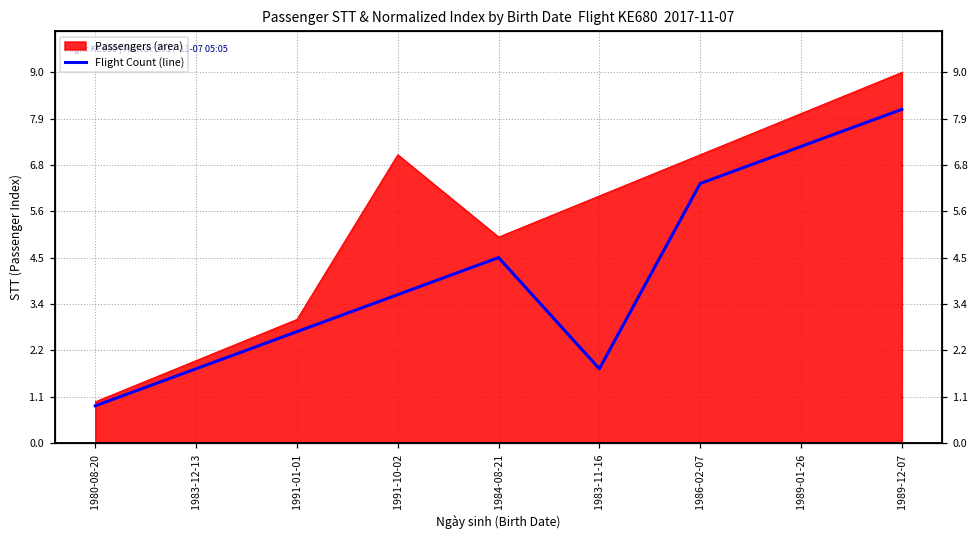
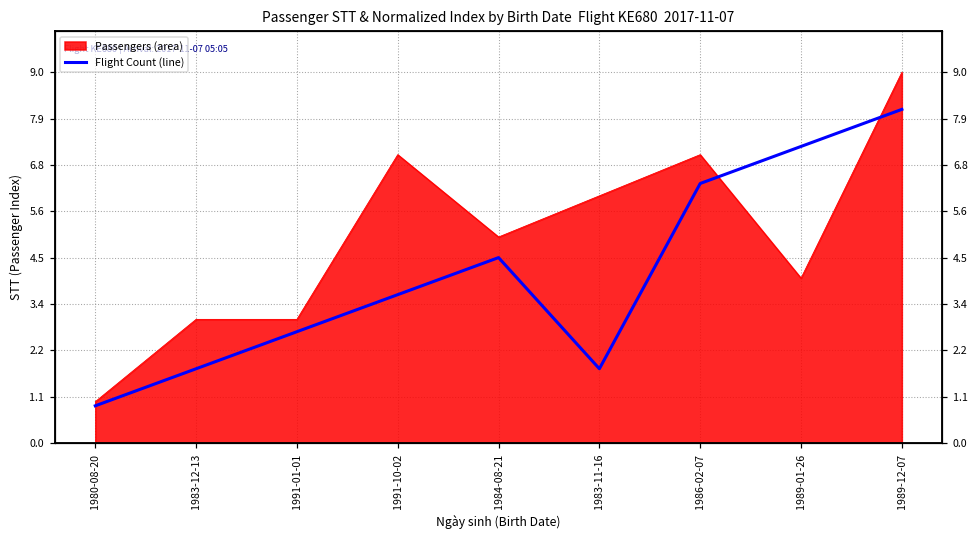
  {
    "Passengers (area)": {
      "1980-08-20": 1,
-     "1983-12-13": 2,
+     "1983-12-13": 3,
      "1991-01-01": 3,
      "1991-10-02": 7,
      "1984-08-21": 5,
      "1983-11-16": 6,
      "1986-02-07": 7,
-     "1989-01-26": 8,
+     "1989-01-26": 4,
      "1989-12-07": 9
    },
    "Flight Count (line)": {
      "1980-08-20": 0.9,
      "1983-12-13": 1.8,
      "1991-01-01": 2.7,
      "1991-10-02": 3.6,
      "1984-08-21": 4.5,
      "1983-11-16": 1.8,
      "1986-02-07": 6.3,
      "1989-01-26": 7.2,
      "1989-12-07": 8.1
    }
  }
